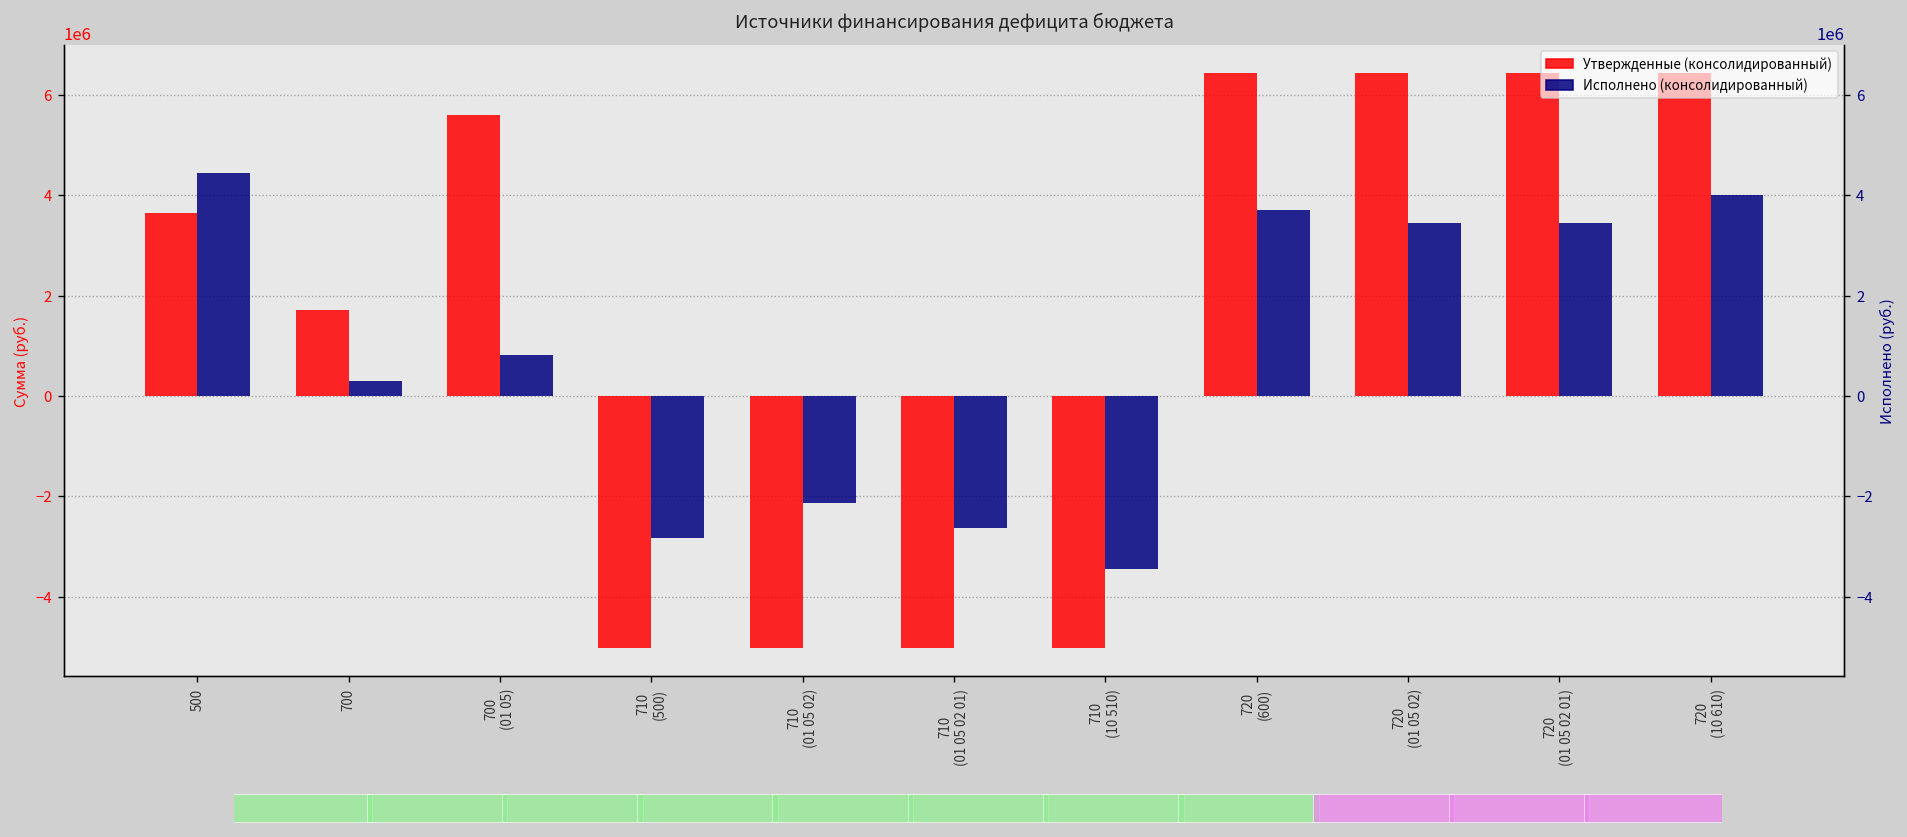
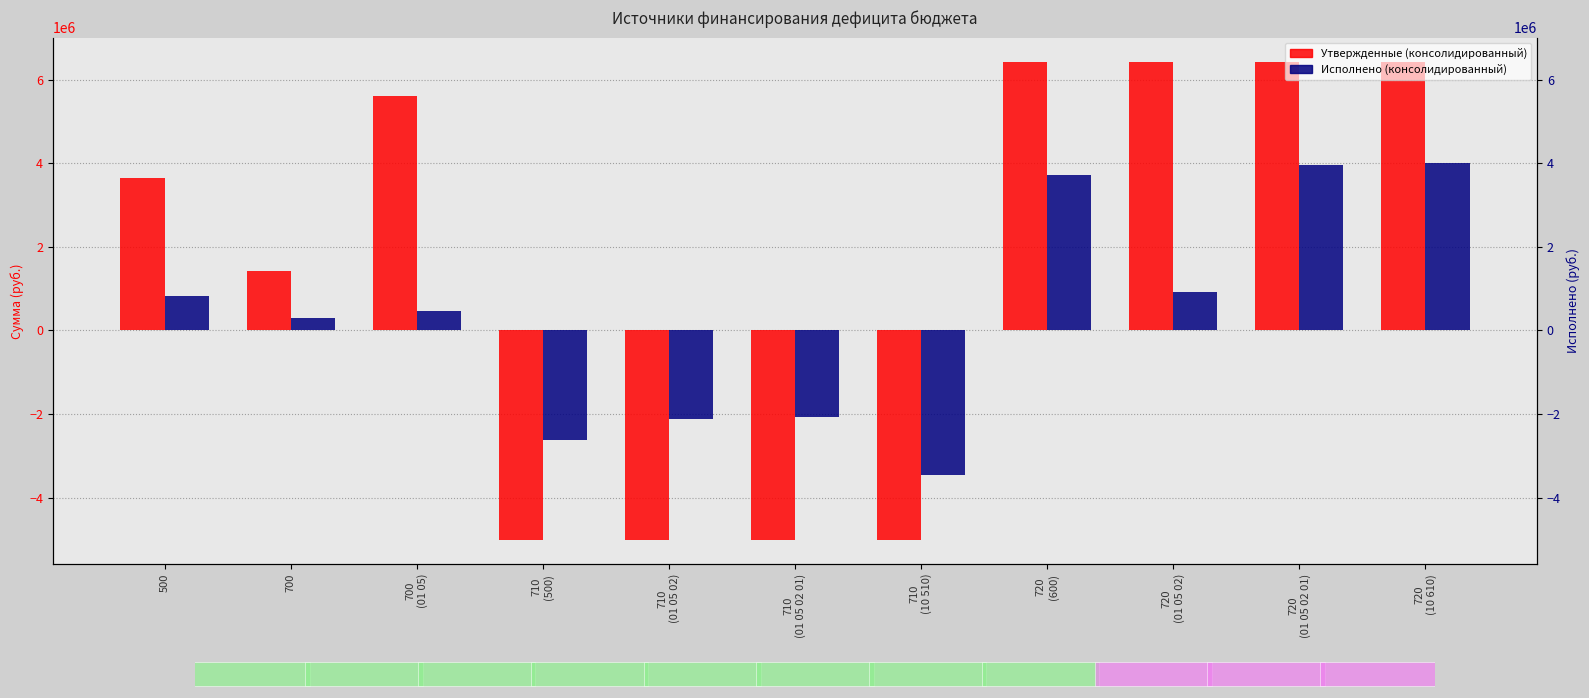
  {
    "Утвержденные (консолидированный)": {
      "500": 3600000,
-     "700": 1700000,
+     "700": 1400000,
      "700 (01 05)": 5600000,
      "710 (500)": -5000000,
      "710 (01 05 02)": -5000000,
      "710 (01 05 02 01)": -5000000,
      "710 (10 510)": -5000000,
      "720 (600)": 6400000,
      "720 (01 05 02)": 6400000,
      "720 (01 05 02 01)": 6400000
    },
    "Исполнено (консолидированный)": {
-     "500": 4400000,
+     "500": 800000,
      "700": 300000,
-     "700 (01 05)": 800000,
-     "710 (500)": -2800000,
+     "700 (01 05)": 500000,
+     "710 (500)": -2600000,
      "710 (01 05 02)": -2100000,
-     "710 (01 05 02 01)": -2600000,
+     "710 (01 05 02 01)": -2100000,
      "710 (10 510)": -3500000,
      "720 (600)": 3700000,
-     "720 (01 05 02)": 3400000,
-     "720 (01 05 02 01)": 3400000,
+     "720 (01 05 02)": 900000,
+     "720 (01 05 02 01)": 4000000,
      "720 (10 610)": 4000000
    }
  }
